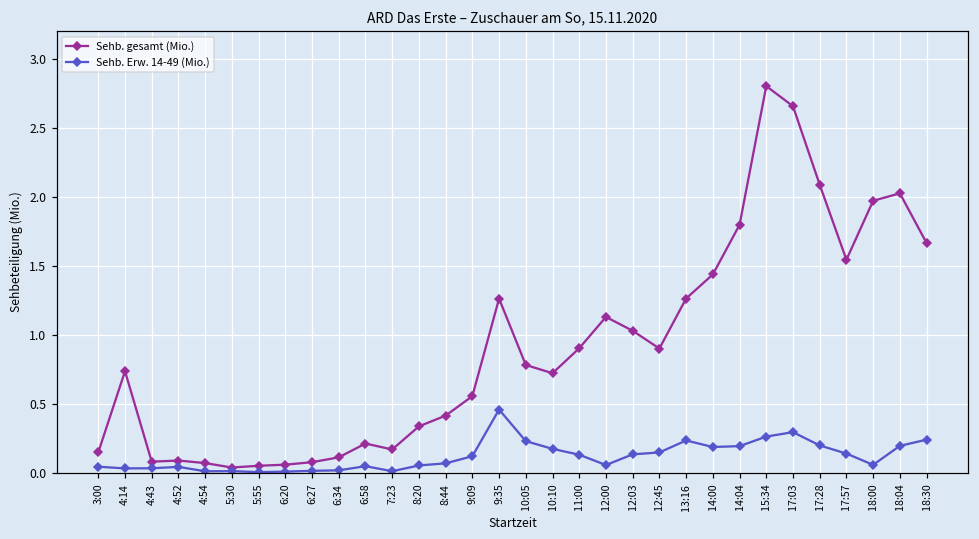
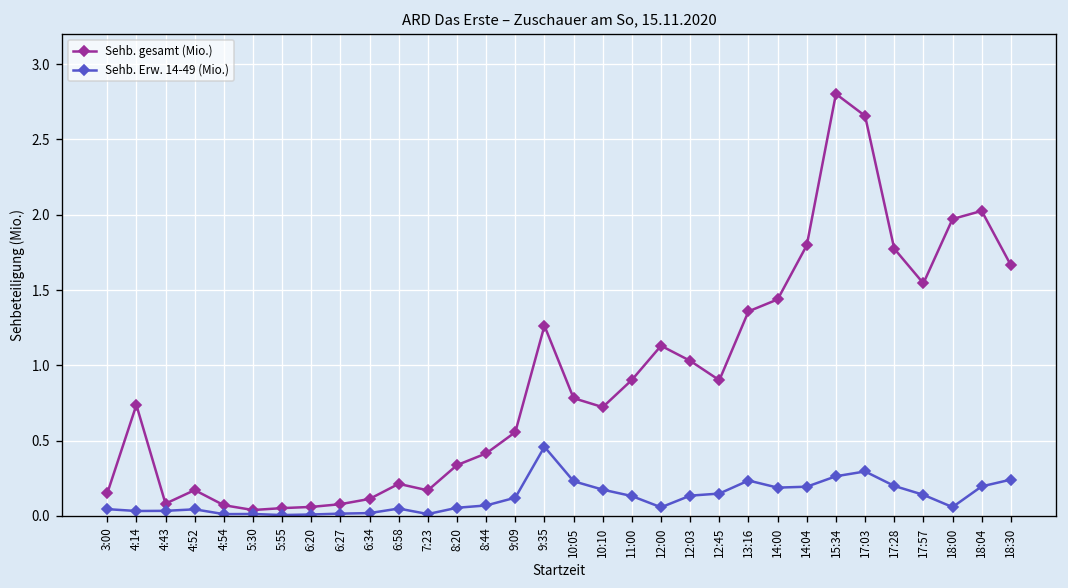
  {
    "Sehb. gesamt (Mio.)": {
      "3:00": 0.15,
      "4:14": 0.74,
      "4:43": 0.08,
-     "4:52": 0.09,
+     "4:52": 0.17,
      "4:54": 0.07,
      "5:30": 0.04,
      "5:55": 0.05,
      "6:20": 0.06,
      "6:27": 0.08,
      "6:34": 0.11,
      "6:58": 0.21,
      "7:23": 0.17,
      "8:20": 0.34,
      "8:44": 0.42,
      "9:09": 0.56,
      "9:35": 1.26,
      "10:05": 0.78,
      "10:10": 0.72,
      "11:00": 0.90,
      "12:00": 1.13,
      "12:03": 1.03,
      "12:45": 0.90,
-     "13:16": 1.26,
+     "13:16": 1.36,
      "14:00": 1.44,
      "14:04": 1.80,
      "15:34": 2.80,
      "17:03": 2.66,
-     "17:28": 2.09,
+     "17:28": 1.77,
      "17:57": 1.54,
      "18:00": 1.97,
      "18:04": 2.03,
      "18:30": 1.67
    },
    "Sehb. Erw. 14-49 (Mio.)": {
      "3:00": 0.05,
      "4:14": 0.03,
      "4:43": 0.03,
      "4:52": 0.04,
      "4:54": 0.01,
      "5:30": 0.01,
      "5:55": 0.01,
      "6:20": 0.01,
      "6:27": 0.02,
      "6:34": 0.02,
      "6:58": 0.05,
      "7:23": 0.01,
      "8:20": 0.05,
      "8:44": 0.07,
      "9:09": 0.12,
      "9:35": 0.46,
      "10:05": 0.23,
      "10:10": 0.17,
      "11:00": 0.13,
      "12:00": 0.06,
      "12:03": 0.13,
      "12:45": 0.15,
      "13:16": 0.24,
      "14:00": 0.19,
      "14:04": 0.19,
      "15:34": 0.26,
      "17:03": 0.30,
      "17:28": 0.20,
      "17:57": 0.14,
      "18:00": 0.06,
      "18:04": 0.20,
      "18:30": 0.24
    }
  }
